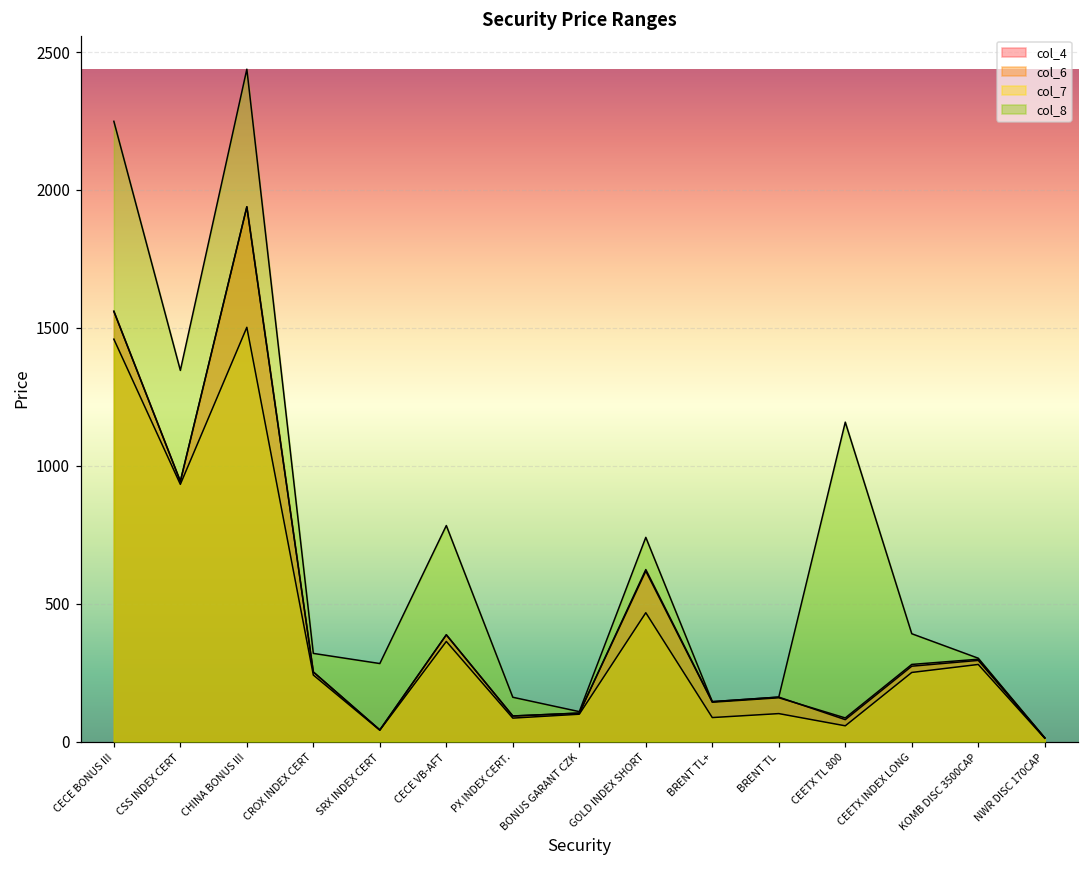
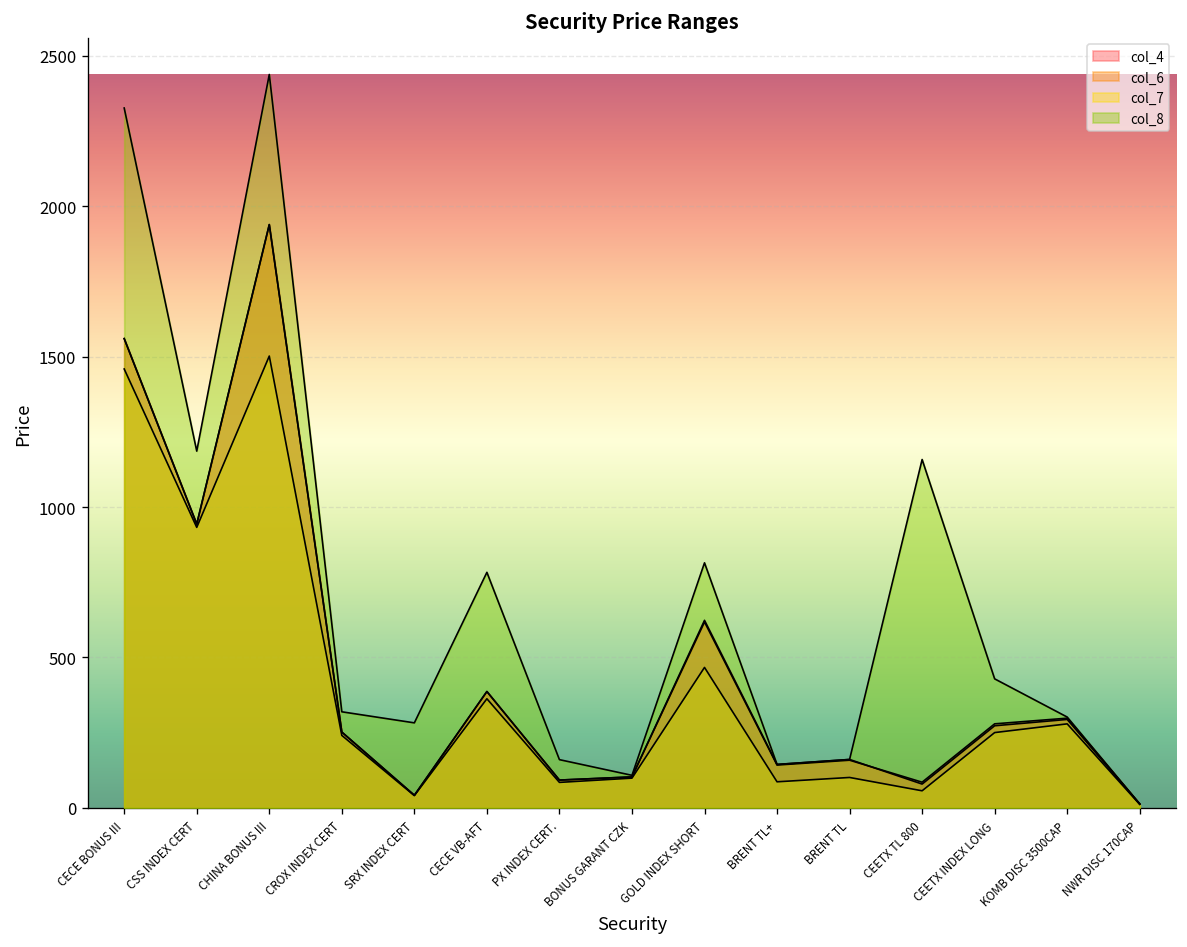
  {
    "col_8": {
-     "CECE BONUS III": 2250,
-     "CSS INDEX CERT": 1350,
+     "CECE BONUS III": 2330,
+     "CSS INDEX CERT": 1190,
      "CHINA BONUS III": 2440,
      "CROX INDEX CERT": 320,
      "SRX INDEX CERT": 280,
      "CECE VB-AFT": 780,
      "PX INDEX CERT.": 160,
-     "GOLD INDEX SHORT": 740,
+     "GOLD INDEX SHORT": 810,
      "CEETX TL 800": 1160,
-     "CEETX INDEX LONG": 390
+     "CEETX INDEX LONG": 430
    }
  }
